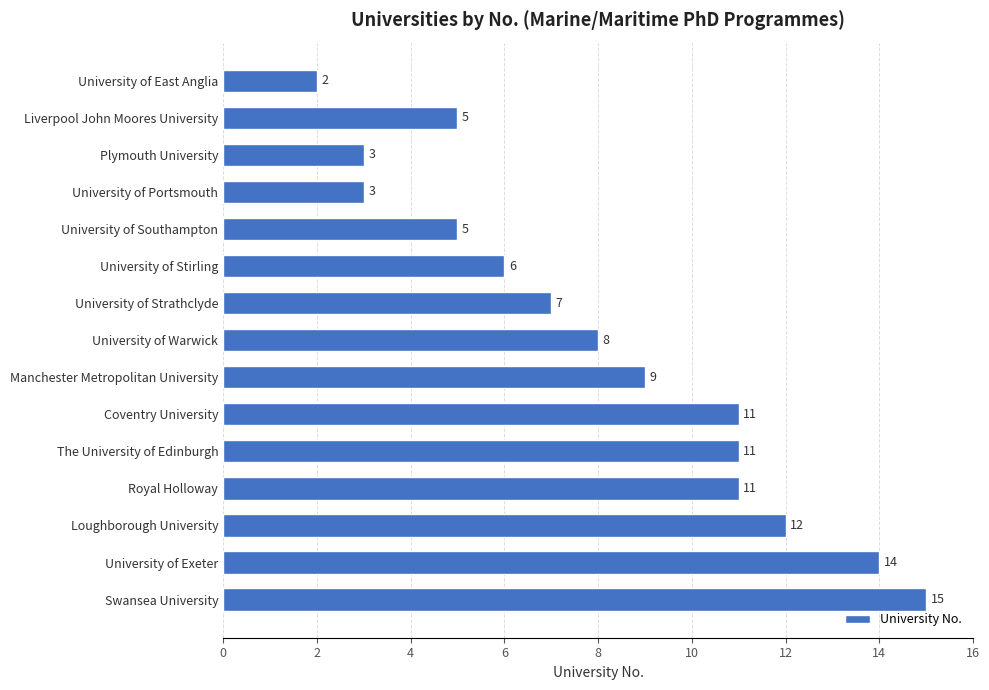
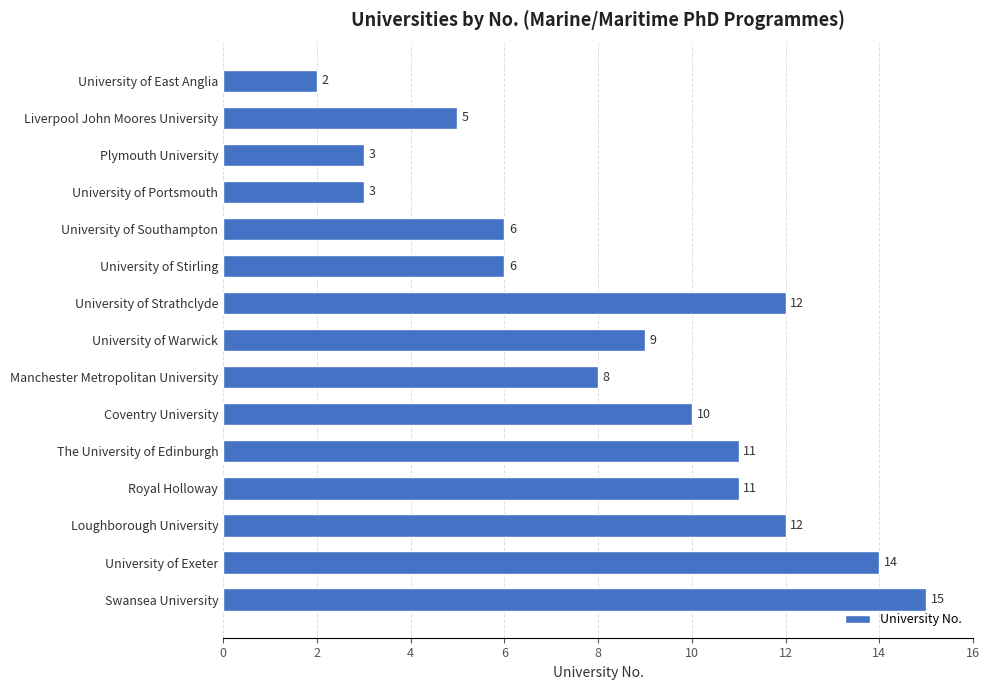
  {
    "University of East Anglia": 2,
    "Liverpool John Moores University": 5,
    "Plymouth University": 3,
    "University of Portsmouth": 3,
-   "University of Southampton": 5,
+   "University of Southampton": 6,
    "University of Stirling": 6,
-   "University of Strathclyde": 7,
-   "University of Warwick": 8,
-   "Manchester Metropolitan University": 9,
-   "Coventry University": 11,
+   "University of Strathclyde": 12,
+   "University of Warwick": 9,
+   "Manchester Metropolitan University": 8,
+   "Coventry University": 10,
    "The University of Edinburgh": 11,
    "Royal Holloway": 11,
    "Loughborough University": 12,
    "University of Exeter": 14,
    "Swansea University": 15
  }
